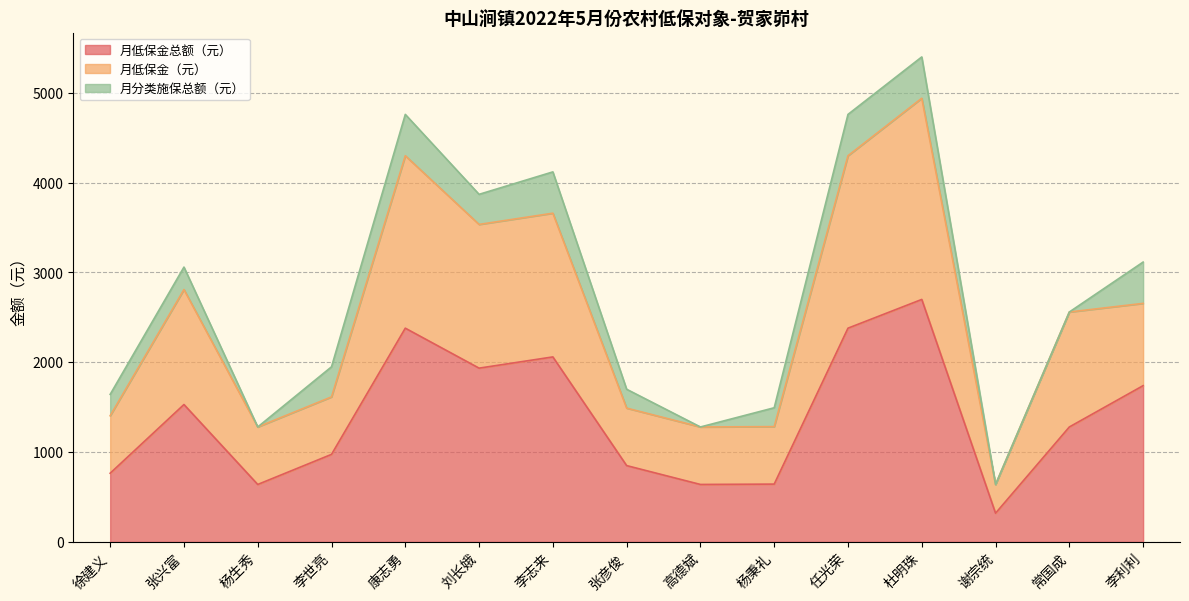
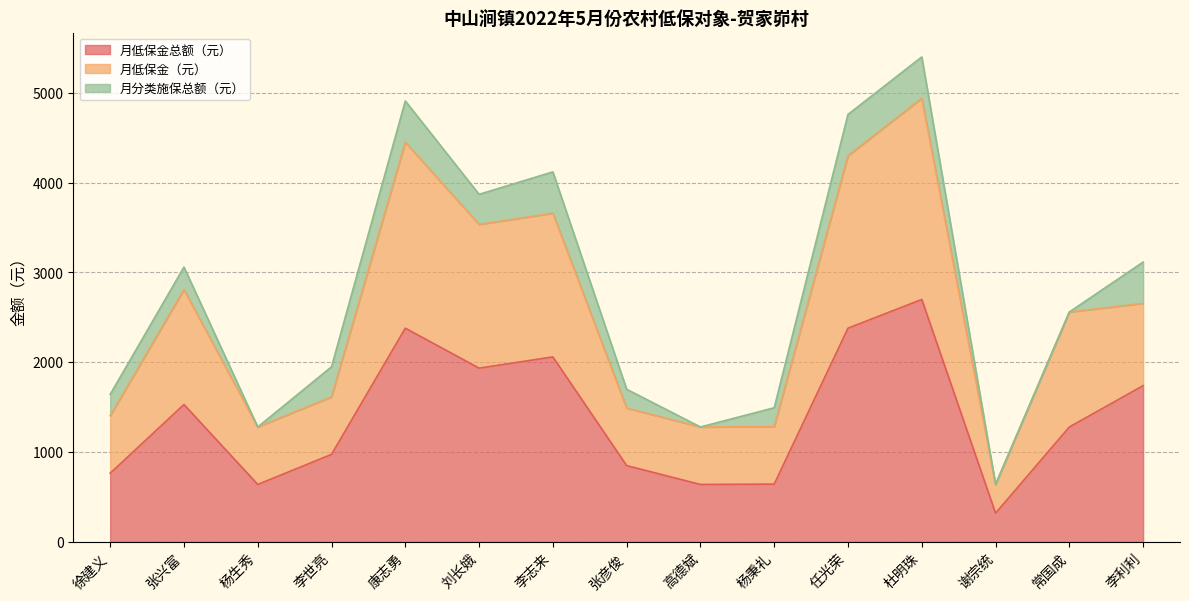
  {
    "月低保金总额（元）": {
      "徐建义": 800,
      "张兴富": 1500,
      "杨生秀": 600,
      "李世亮": 1000,
      "康志勇": 2400,
      "刘长娥": 1900,
      "李志来": 2100,
      "张彦俊": 900,
      "高德斌": 600,
      "杨秉礼": 600,
      "任光荣": 2400,
      "杜明珠": 2700,
      "谢宗统": 300,
      "常国成": 1300,
      "李利利": 1700
    },
    "月低保金（元）": {
      "徐建义": 600,
      "张兴富": 1300,
      "李世亮": 600,
-     "康志勇": 1900,
+     "康志勇": 2100,
      "刘长娥": 1600,
      "李志来": 1600,
      "张彦俊": 600,
      "杨秉礼": 600,
      "任光荣": 1900,
      "杜明珠": 2200,
      "李利利": 900
    },
    "月分类施保总额（元）": {
      "徐建义": 200,
      "张兴富": 300,
      "李世亮": 300,
      "康志勇": 500,
      "刘长娥": 300,
      "李志来": 500,
      "张彦俊": 200,
      "杨秉礼": 200,
      "任光荣": 500,
      "杜明珠": 500,
      "李利利": 500
    }
  }
